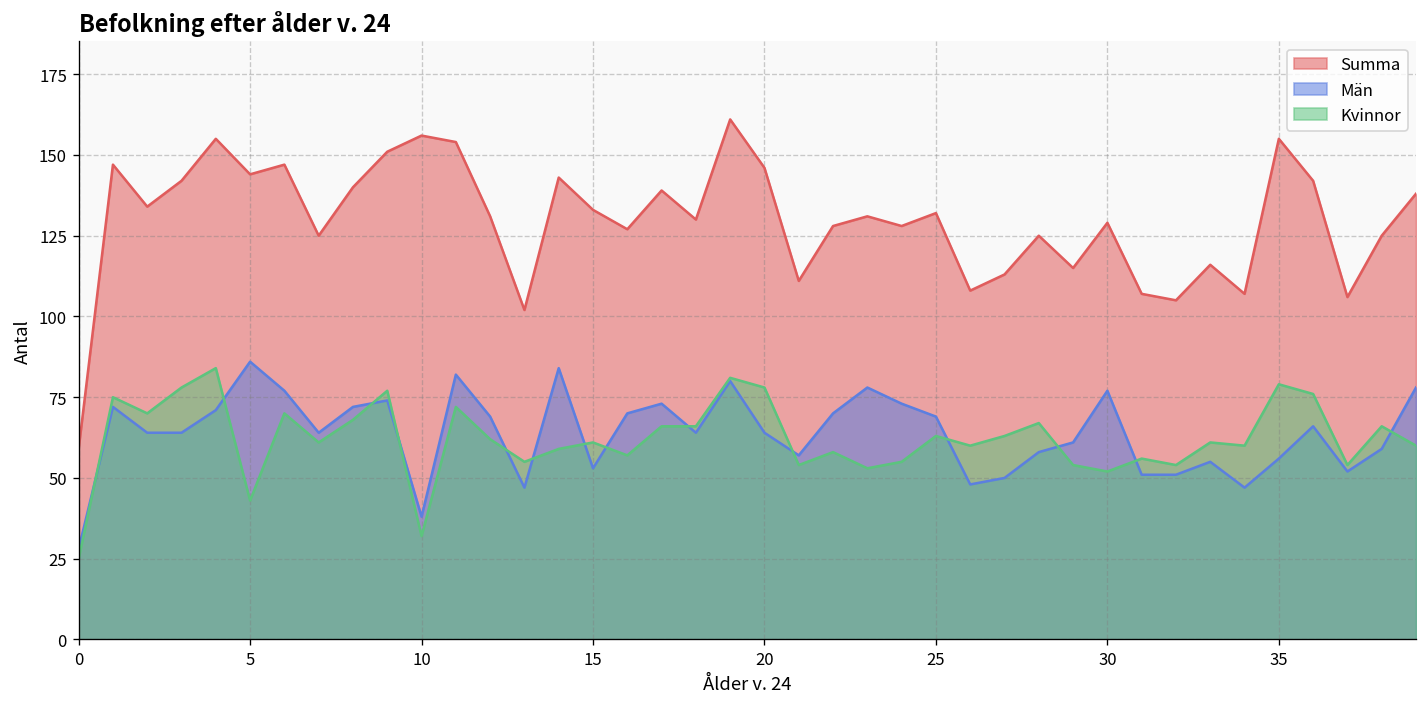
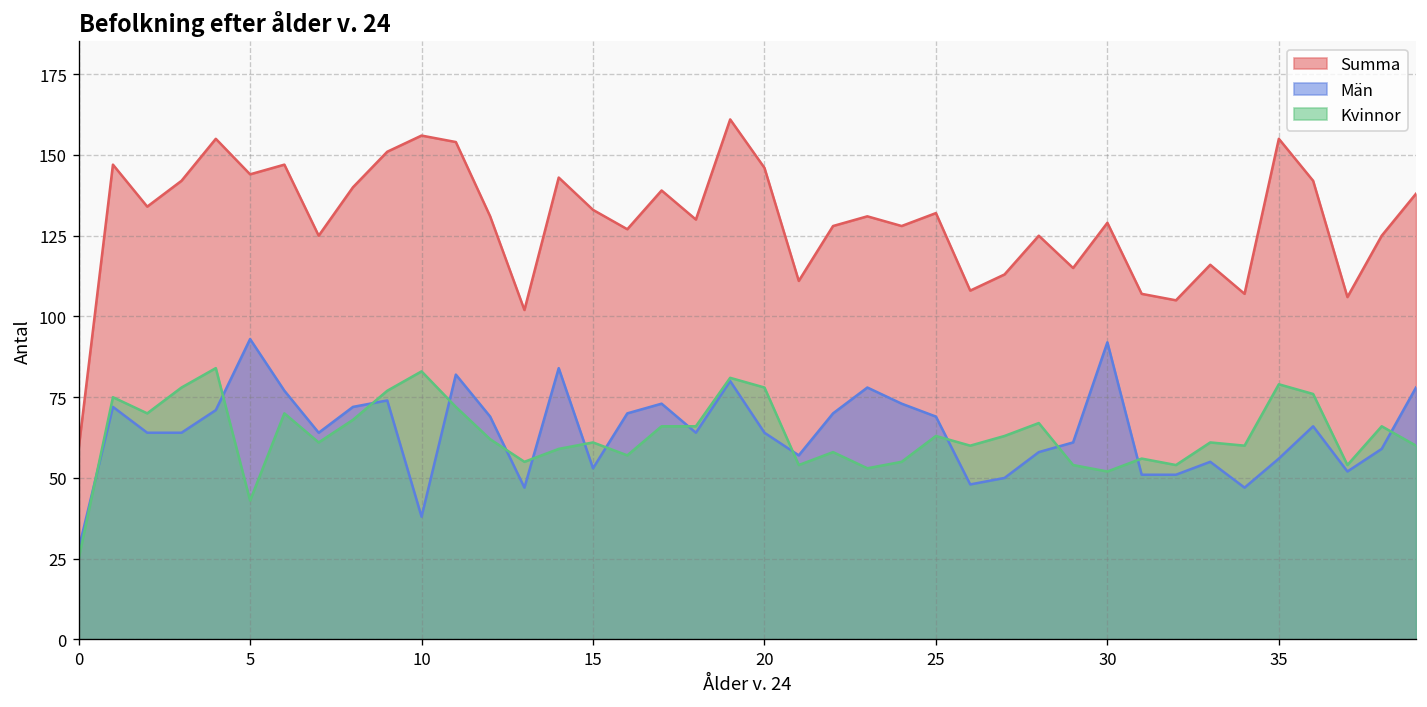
  {
    "Summa": {
      "0": 59,
      "5": 144,
      "10": 156,
      "15": 133,
      "20": 146,
      "25": 132,
      "30": 129,
      "35": 155
    },
    "Män": {
      "0": 28,
-     "5": 86,
+     "5": 93,
      "10": 38,
      "15": 53,
      "20": 64,
      "25": 69,
-     "30": 77,
+     "30": 92,
      "35": 56
    },
    "Kvinnor": {
      "0": 25,
      "5": 43,
-     "10": 32,
+     "10": 83,
      "15": 61,
      "20": 78,
      "25": 63,
      "30": 52,
      "35": 79
    }
  }
